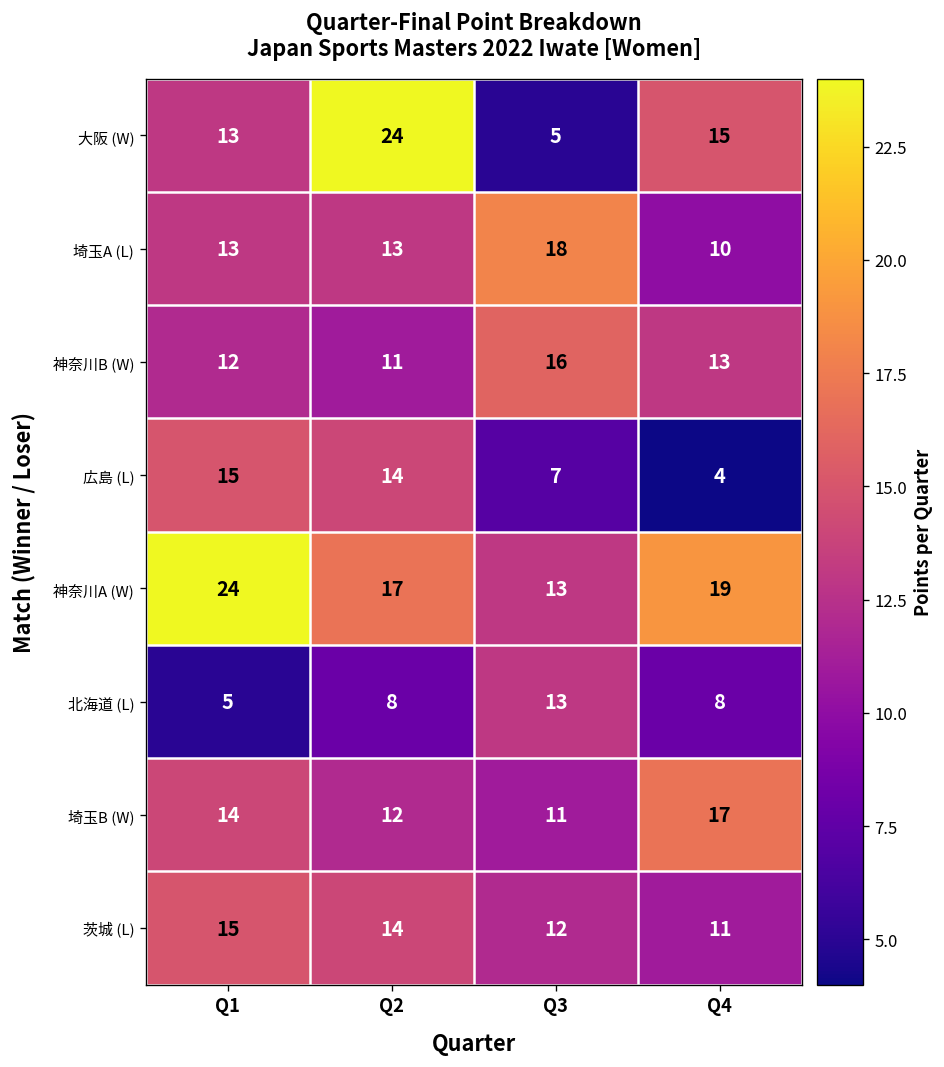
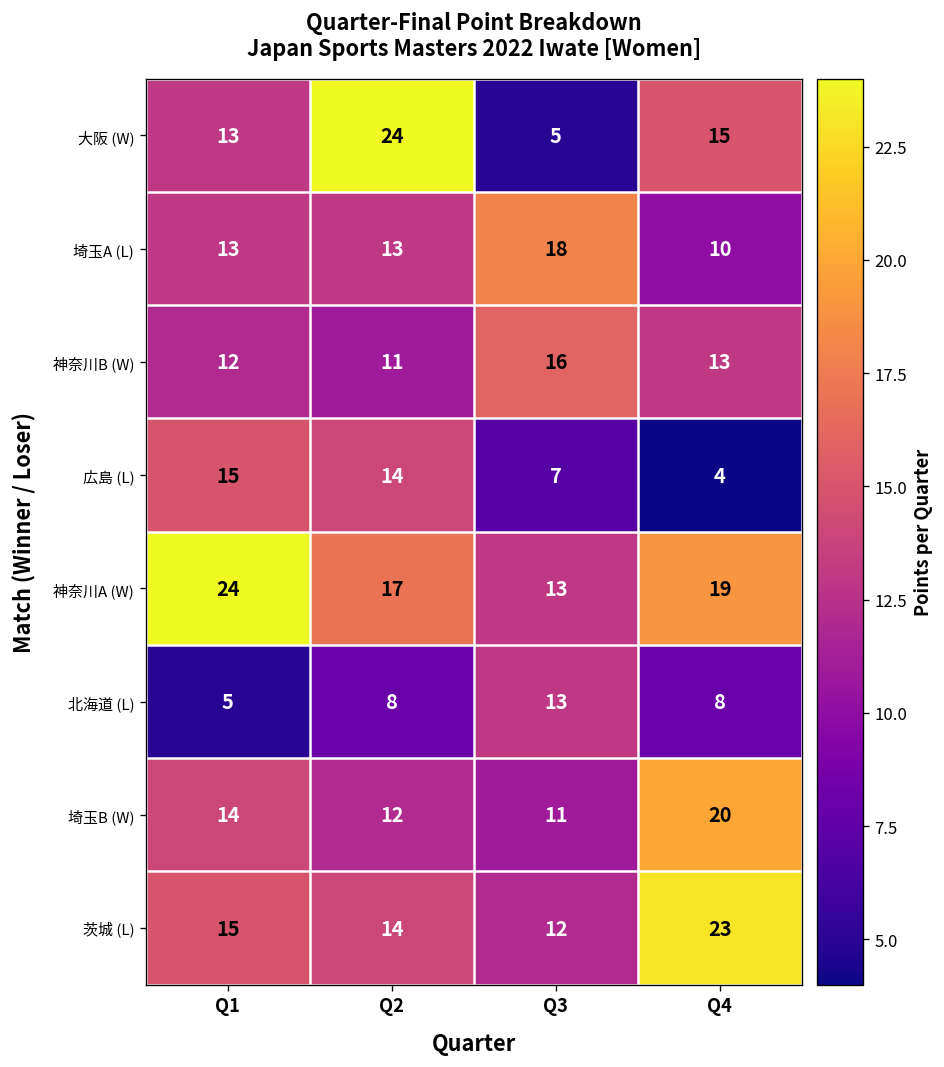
  {
    "大阪 (W)": {
      "Q1": 13,
      "Q2": 24,
      "Q3": 5,
      "Q4": 15
    },
    "埼玉A (L)": {
      "Q1": 13,
      "Q2": 13,
      "Q3": 18,
      "Q4": 10
    },
    "神奈川B (W)": {
      "Q1": 12,
      "Q2": 11,
      "Q3": 16,
      "Q4": 13
    },
    "広島 (L)": {
      "Q1": 15,
      "Q2": 14,
      "Q3": 7,
      "Q4": 4
    },
    "神奈川A (W)": {
      "Q1": 24,
      "Q2": 17,
      "Q3": 13,
      "Q4": 19
    },
    "北海道 (L)": {
      "Q1": 5,
      "Q2": 8,
      "Q3": 13,
      "Q4": 8
    },
    "埼玉B (W)": {
      "Q1": 14,
      "Q2": 12,
      "Q3": 11,
-     "Q4": 17
+     "Q4": 20
    },
    "茨城 (L)": {
      "Q1": 15,
      "Q2": 14,
      "Q3": 12,
-     "Q4": 11
+     "Q4": 23
    }
  }
